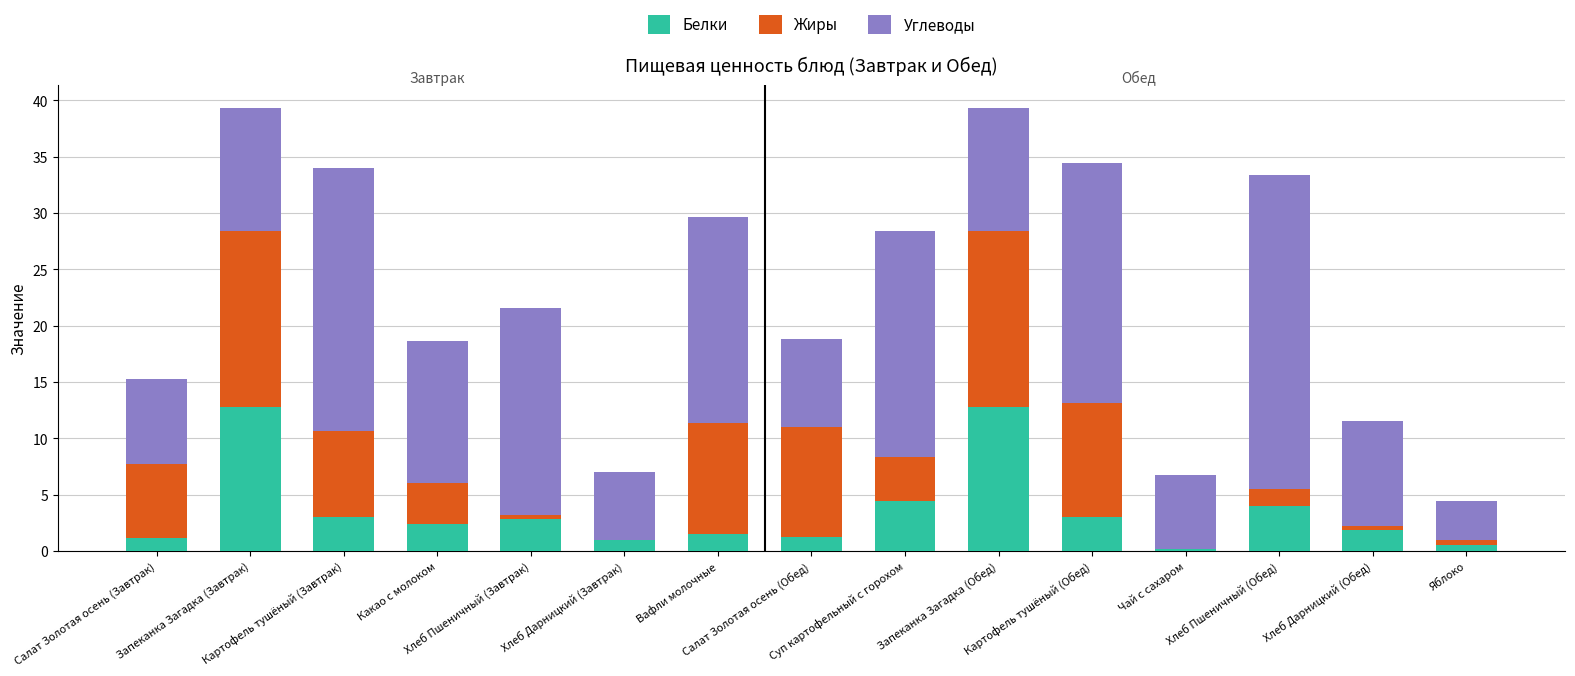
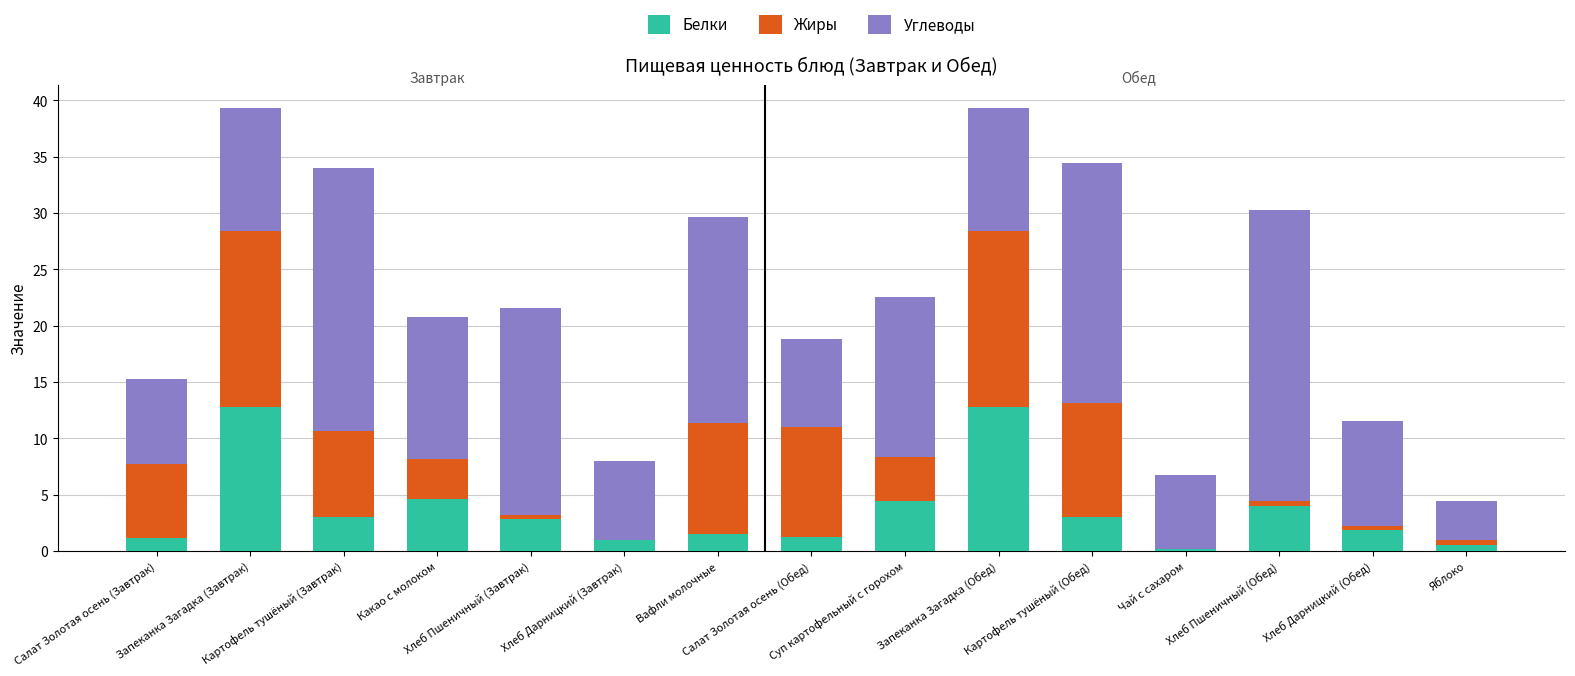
  {
    "Белки": {
      "Салат Золотая осень (Завтрак)": 1.1,
      "Запеканка Загадка (Завтрак)": 12.8,
      "Картофель тушёный (Завтрак)": 3.0,
-     "Какао с молоком": 2.4,
+     "Какао с молоком": 4.6,
      "Хлеб Пшеничный (Завтрак)": 2.9,
      "Хлеб Дарницкий (Завтрак)": 1.0,
      "Вафли молочные": 1.5,
      "Салат Золотая осень (Обед)": 1.2,
      "Суп картофельный с горохом": 4.4,
      "Запеканка Загадка (Обед)": 12.8,
      "Картофель тушёный (Обед)": 3.0,
      "Хлеб Пшеничный (Обед)": 4.0,
      "Хлеб Дарницкий (Обед)": 1.9,
      "Яблоко": 0.5
    },
    "Жиры": {
      "Салат Золотая осень (Завтрак)": 6.6,
      "Запеканка Загадка (Завтрак)": 15.7,
      "Картофель тушёный (Завтрак)": 7.6,
      "Какао с молоком": 3.6,
      "Хлеб Пшеничный (Завтрак)": 0.3,
      "Хлеб Дарницкий (Завтрак)": 0.0,
      "Вафли молочные": 9.9,
      "Салат Золотая осень (Обед)": 9.8,
      "Суп картофельный с горохом": 3.9,
      "Запеканка Загадка (Обед)": 15.7,
      "Картофель тушёный (Обед)": 10.1,
      "Чай с сахаром": 0.0,
-     "Хлеб Пшеничный (Обед)": 1.5,
+     "Хлеб Пшеничный (Обед)": 0.4,
      "Хлеб Дарницкий (Обед)": 0.3,
      "Яблоко": 0.5
    },
    "Углеводы": {
      "Салат Золотая осень (Завтрак)": 7.6,
      "Запеканка Загадка (Завтрак)": 10.9,
      "Картофель тушёный (Завтрак)": 23.3,
      "Какао с молоком": 12.6,
      "Хлеб Пшеничный (Завтрак)": 18.5,
-     "Хлеб Дарницкий (Завтрак)": 6,
+     "Хлеб Дарницкий (Завтрак)": 7,
      "Вафли молочные": 18.3,
      "Салат Золотая осень (Обед)": 7.8,
-     "Суп картофельный с горохом": 20.0,
+     "Суп картофельный с горохом": 14.2,
      "Запеканка Загадка (Обед)": 10.9,
      "Картофель тушёный (Обед)": 21.3,
      "Чай с сахаром": 6.5,
-     "Хлеб Пшеничный (Обед)": 27.8,
+     "Хлеб Пшеничный (Обед)": 25.8,
      "Хлеб Дарницкий (Обед)": 9.4,
      "Яблоко": 3.5
    }
  }
